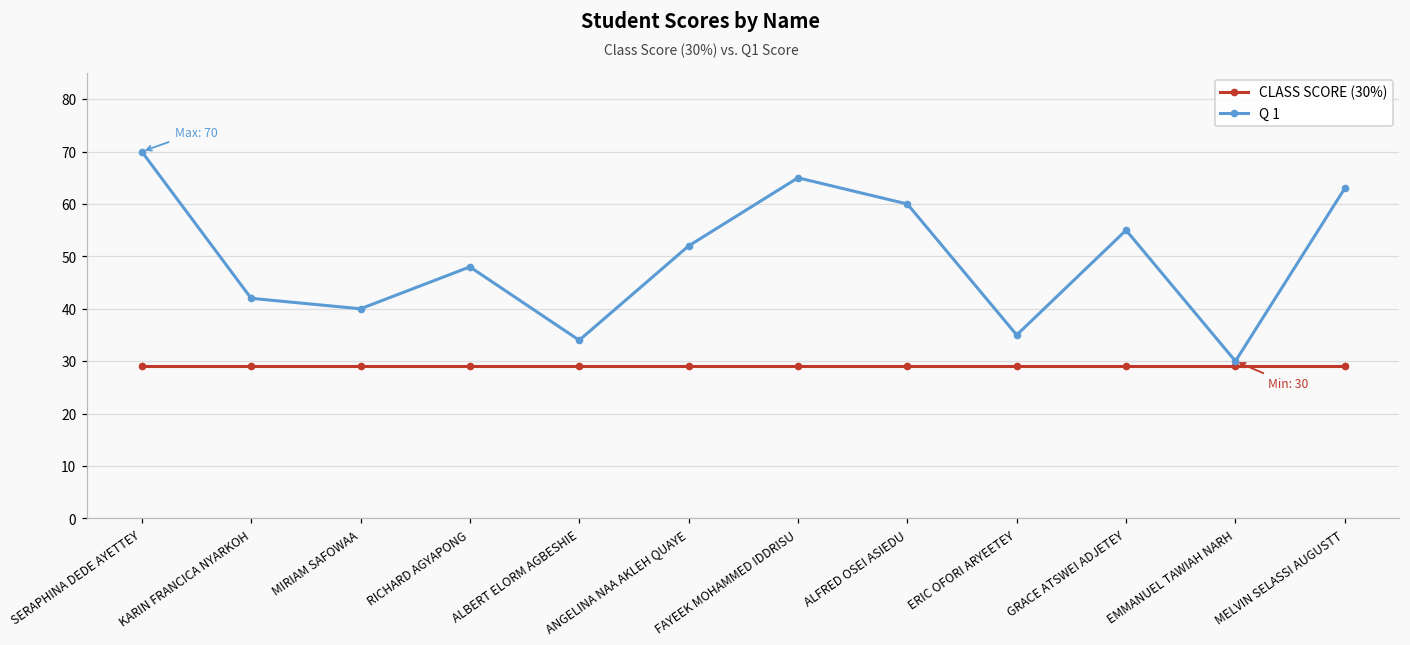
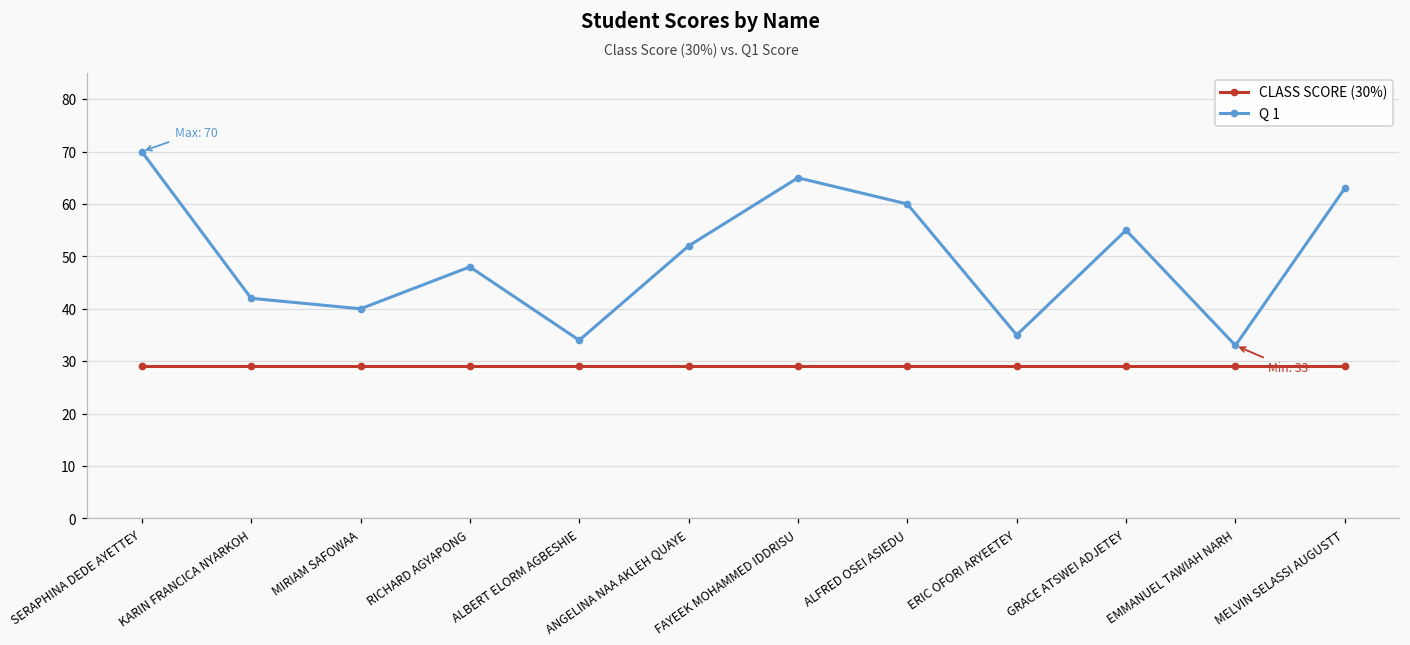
  {
    "CLASS SCORE (30%)": {
      "SERAPHINA DEDE AYETTEY": 29,
      "KARIN FRANCICA NYARKOH": 29,
      "MIRIAM SAFOWAA": 29,
      "RICHARD AGYAPONG": 29,
      "ALBERT ELORM AGBESHIE": 29,
      "ANGELINA NAA AKLEH QUAYE": 29,
      "FAYEEK MOHAMMED IDDRISU": 29,
      "ALFRED OSEI ASIEDU": 29,
      "ERIC OFORI ARYEETEY": 29,
      "GRACE ATSWEI ADJETEY": 29,
      "MELVIN SELASSI AUGUSTT": 29
    },
    "Q 1": {
      "SERAPHINA DEDE AYETTEY": 70,
-     "EMMANUEL TAWIAH NARH": 30
+     "EMMANUEL TAWIAH NARH": 33
    }
  }
